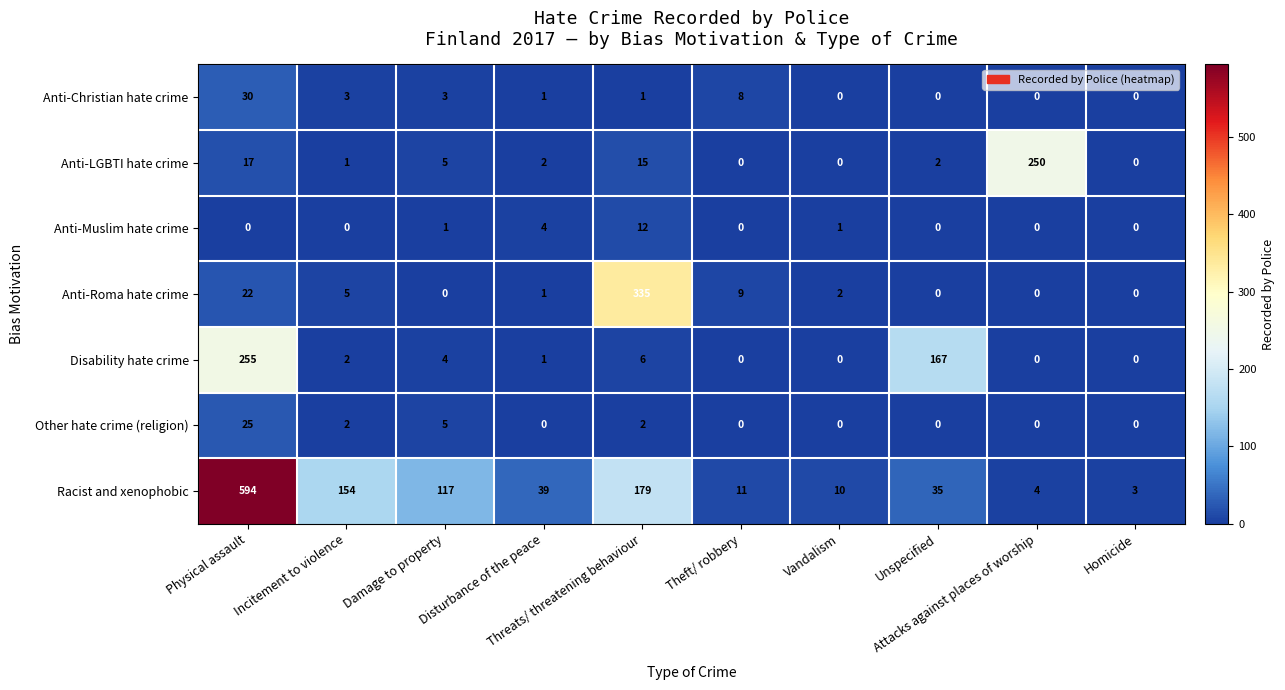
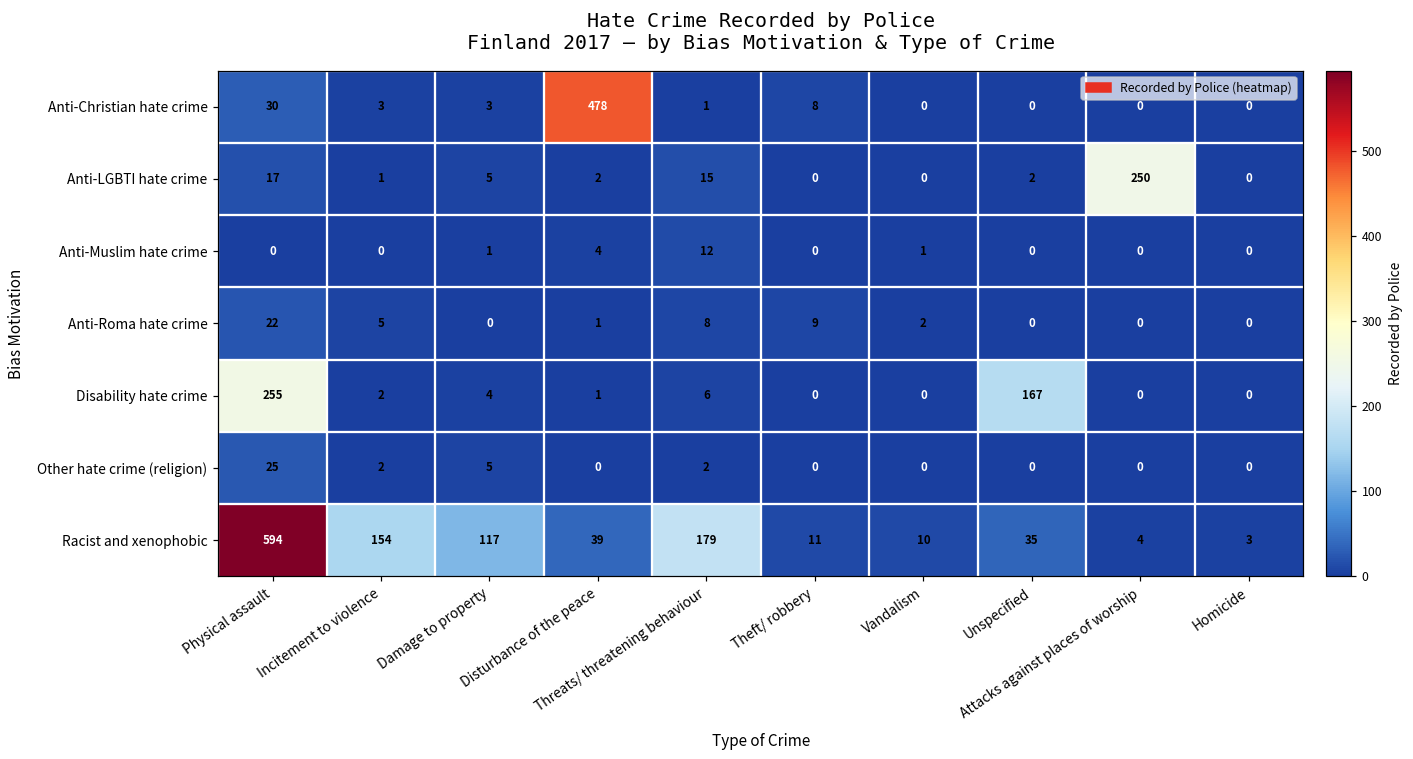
  {
    "Anti-Christian hate crime": {
      "Physical assault": 30,
      "Incitement to violence": 3,
      "Damage to property": 3,
-     "Disturbance of the peace": 1,
+     "Disturbance of the peace": 478,
      "Threats/ threatening behaviour": 1,
      "Theft/ robbery": 8,
      "Vandalism": 0,
      "Unspecified": 0,
      "Attacks against places of worship": 0,
      "Homicide": 0
    },
    "Anti-LGBTI hate crime": {
      "Physical assault": 17,
      "Incitement to violence": 1,
      "Damage to property": 5,
      "Disturbance of the peace": 2,
      "Threats/ threatening behaviour": 15,
      "Theft/ robbery": 0,
      "Vandalism": 0,
      "Unspecified": 2,
      "Attacks against places of worship": 250,
      "Homicide": 0
    },
    "Anti-Muslim hate crime": {
      "Physical assault": 0,
      "Incitement to violence": 0,
      "Damage to property": 1,
      "Disturbance of the peace": 4,
      "Threats/ threatening behaviour": 12,
      "Theft/ robbery": 0,
      "Vandalism": 1,
      "Unspecified": 0,
      "Attacks against places of worship": 0,
      "Homicide": 0
    },
    "Anti-Roma hate crime": {
      "Physical assault": 22,
      "Incitement to violence": 5,
      "Damage to property": 0,
      "Disturbance of the peace": 1,
-     "Threats/ threatening behaviour": 335,
+     "Threats/ threatening behaviour": 8,
      "Theft/ robbery": 9,
      "Vandalism": 2,
      "Unspecified": 0,
      "Attacks against places of worship": 0,
      "Homicide": 0
    },
    "Disability hate crime": {
      "Physical assault": 255,
      "Incitement to violence": 2,
      "Damage to property": 4,
      "Disturbance of the peace": 1,
      "Threats/ threatening behaviour": 6,
      "Theft/ robbery": 0,
      "Vandalism": 0,
      "Unspecified": 167,
      "Attacks against places of worship": 0,
      "Homicide": 0
    },
    "Other hate crime (religion)": {
      "Physical assault": 25,
      "Incitement to violence": 2,
      "Damage to property": 5,
      "Disturbance of the peace": 0,
      "Threats/ threatening behaviour": 2,
      "Theft/ robbery": 0,
      "Vandalism": 0,
      "Unspecified": 0,
      "Attacks against places of worship": 0,
      "Homicide": 0
    },
    "Racist and xenophobic": {
      "Physical assault": 594,
      "Incitement to violence": 154,
      "Damage to property": 117,
      "Disturbance of the peace": 39,
      "Threats/ threatening behaviour": 179,
      "Theft/ robbery": 11,
      "Vandalism": 10,
      "Unspecified": 35,
      "Attacks against places of worship": 4,
      "Homicide": 3
    }
  }
